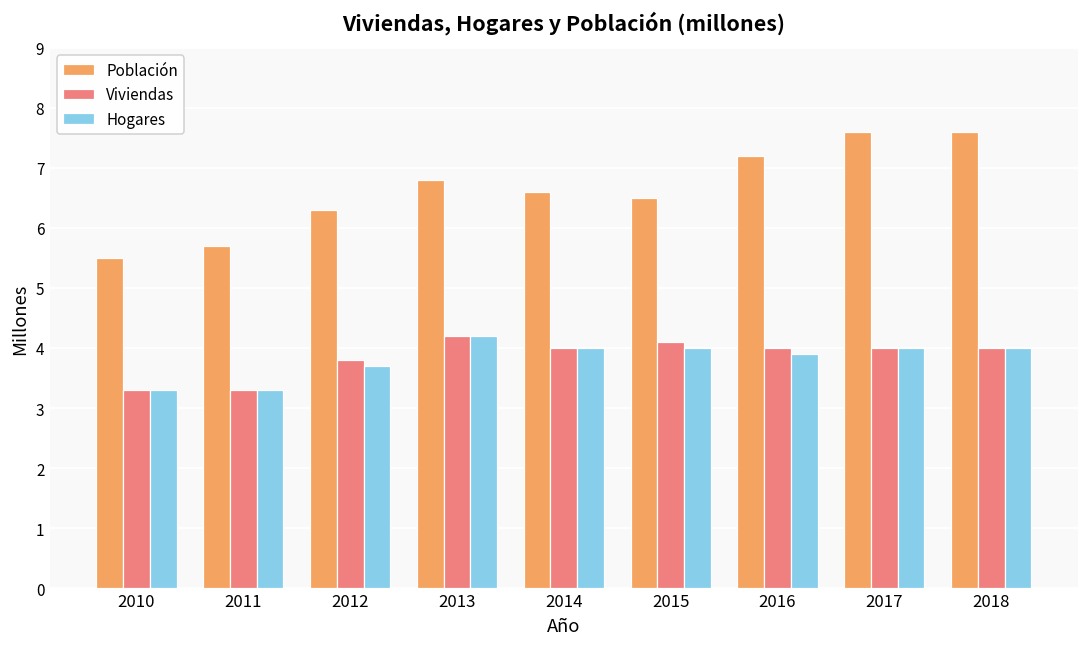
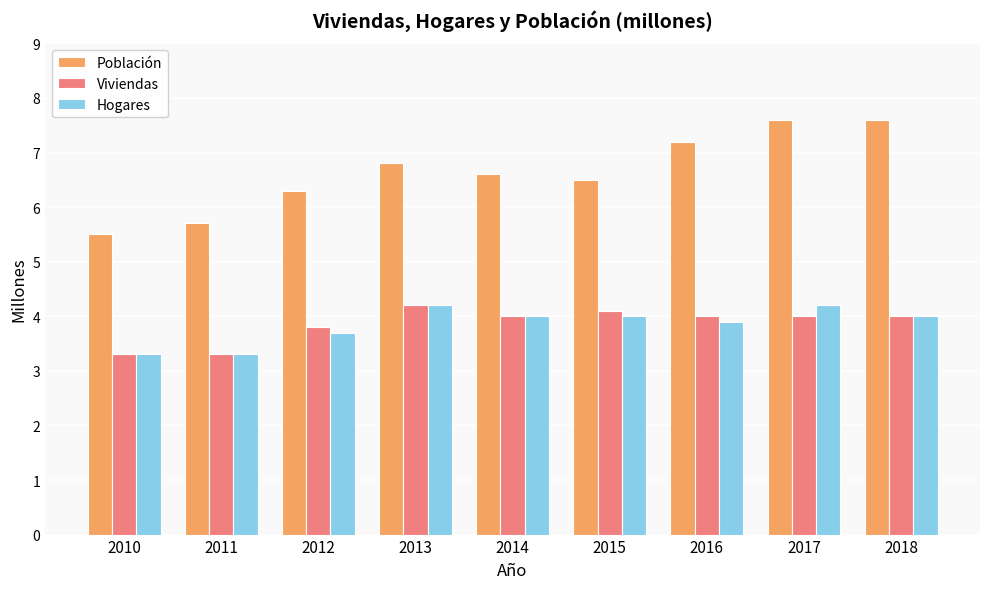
  {
    "Hogares": {
      "2010": 3.3,
      "2011": 3.3,
      "2012": 3.7,
      "2013": 4.2,
      "2014": 4.0,
      "2015": 4.0,
      "2016": 3.9,
-     "2017": 4.0,
+     "2017": 4.2,
      "2018": 4.0
    }
  }
